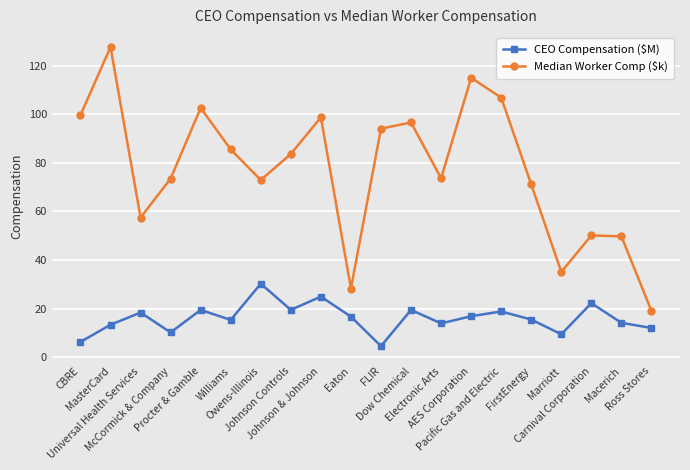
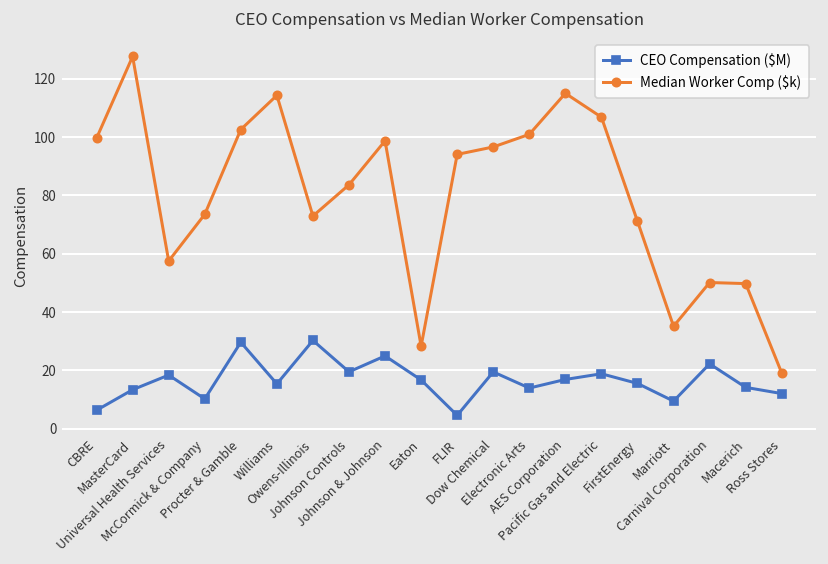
  {
    "CEO Compensation ($M)": {
      "CBRE": 6,
      "MasterCard": 13,
      "Universal Health Services": 18,
      "McCormick & Company": 10,
-     "Procter & Gamble": 20,
+     "Procter & Gamble": 30,
      "Williams": 15,
      "Owens-Illinois": 30,
      "Johnson Controls": 20,
      "Johnson & Johnson": 25,
      "Eaton": 17,
      "FLIR": 5,
      "Dow Chemical": 20,
      "Electronic Arts": 14,
      "AES Corporation": 17,
      "Pacific Gas and Electric": 19,
      "FirstEnergy": 16,
      "Marriott": 9,
      "Carnival Corporation": 22,
      "Macerich": 14,
      "Ross Stores": 12
    },
    "Median Worker Comp ($k)": {
      "CBRE": 100,
      "MasterCard": 128,
      "Universal Health Services": 58,
      "McCormick & Company": 74,
      "Procter & Gamble": 103,
-     "Williams": 86,
+     "Williams": 114,
      "Owens-Illinois": 73,
      "Johnson Controls": 84,
      "Johnson & Johnson": 99,
      "Eaton": 28,
      "FLIR": 94,
      "Dow Chemical": 97,
-     "Electronic Arts": 74,
+     "Electronic Arts": 101,
      "AES Corporation": 115,
      "Pacific Gas and Electric": 107,
      "FirstEnergy": 71,
      "Marriott": 35,
      "Carnival Corporation": 50,
      "Macerich": 50,
      "Ross Stores": 19
    }
  }
